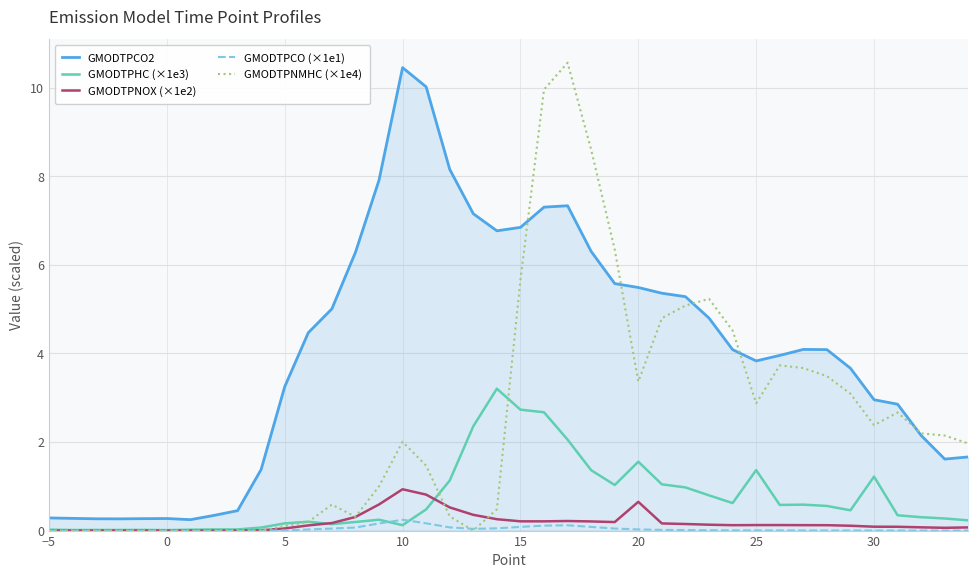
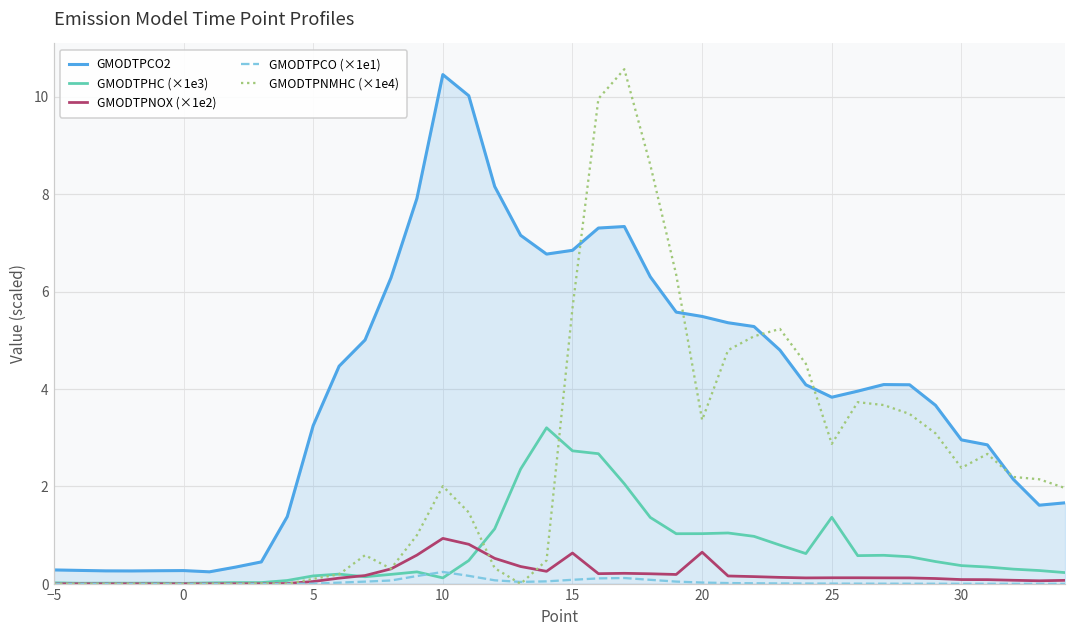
  {
    "GMODTPHC (×1e3)": {
      "5": 0.2,
      "10": 0.1,
      "15": 2.7,
-     "20": 1.6,
+     "20": 1.0,
      "25": 1.4,
-     "30": 1.2
+     "30": 0.4
    },
    "GMODTPNOX (×1e2)": {
      "10": 0.9,
-     "15": 0.2,
+     "15": 0.6,
      "20": 0.6,
      "25": 0.1,
      "30": 0.1
    },
    "GMODTPNMHC (×1e4)": {
      "10": 2.0,
      "15": 5.7,
      "20": 3.4,
      "25": 2.9,
      "30": 2.4
    }
  }
